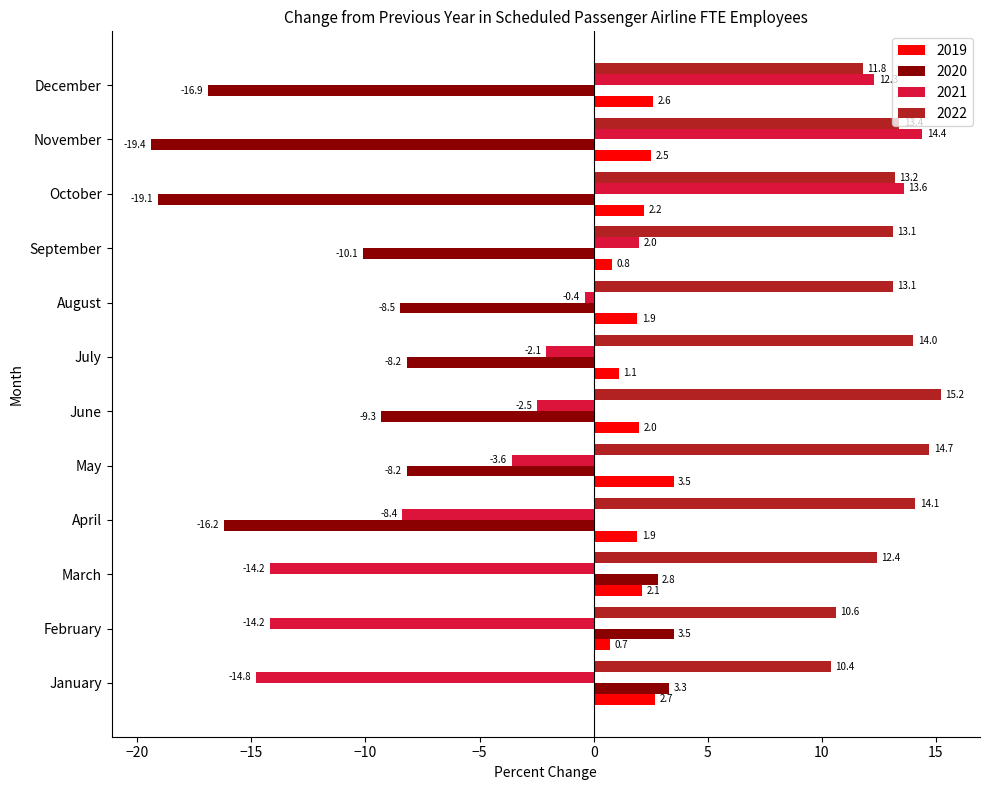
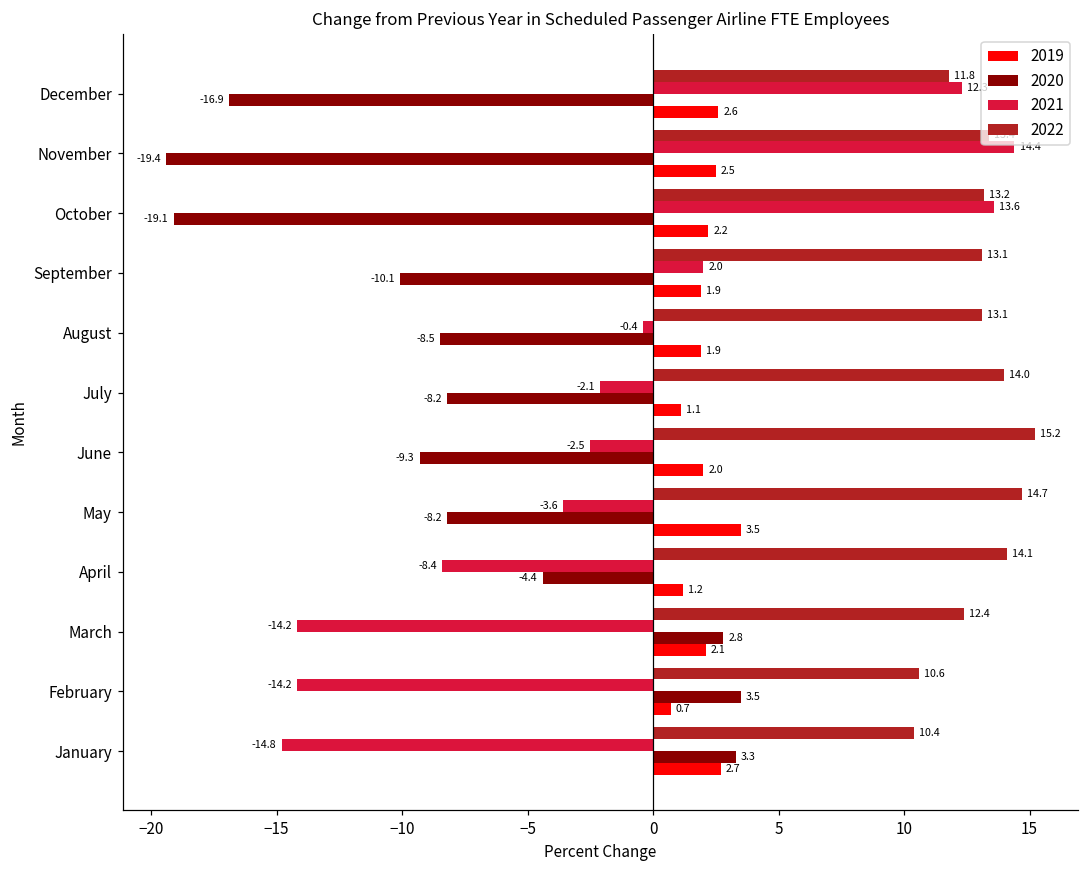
  {
    "2019": {
      "December": 2.6,
      "November": 2.5,
      "October": 2.2,
-     "September": 0.8,
+     "September": 1.9,
      "August": 1.9,
      "July": 1.1,
      "June": 2.0,
      "May": 3.5,
-     "April": 1.9,
+     "April": 1.2,
      "March": 2.1,
      "February": 0.7,
      "January": 2.7
    },
    "2020": {
      "December": -16.9,
      "November": -19.4,
      "October": -19.1,
      "September": -10.1,
      "August": -8.5,
      "July": -8.2,
      "June": -9.3,
      "May": -8.2,
-     "April": -16.2,
+     "April": -4.4,
      "March": 2.8,
      "February": 3.5,
      "January": 3.3
    }
  }
